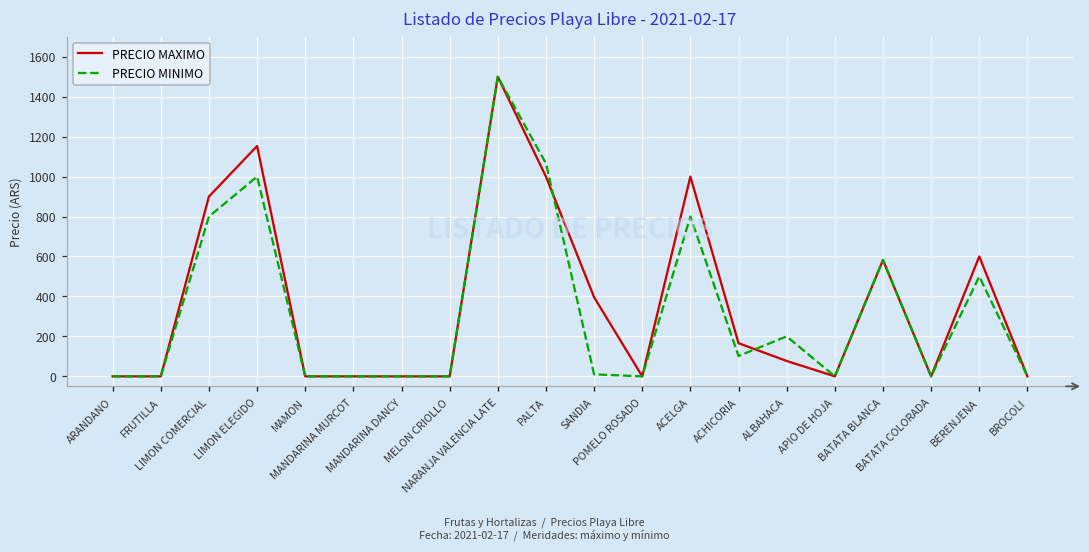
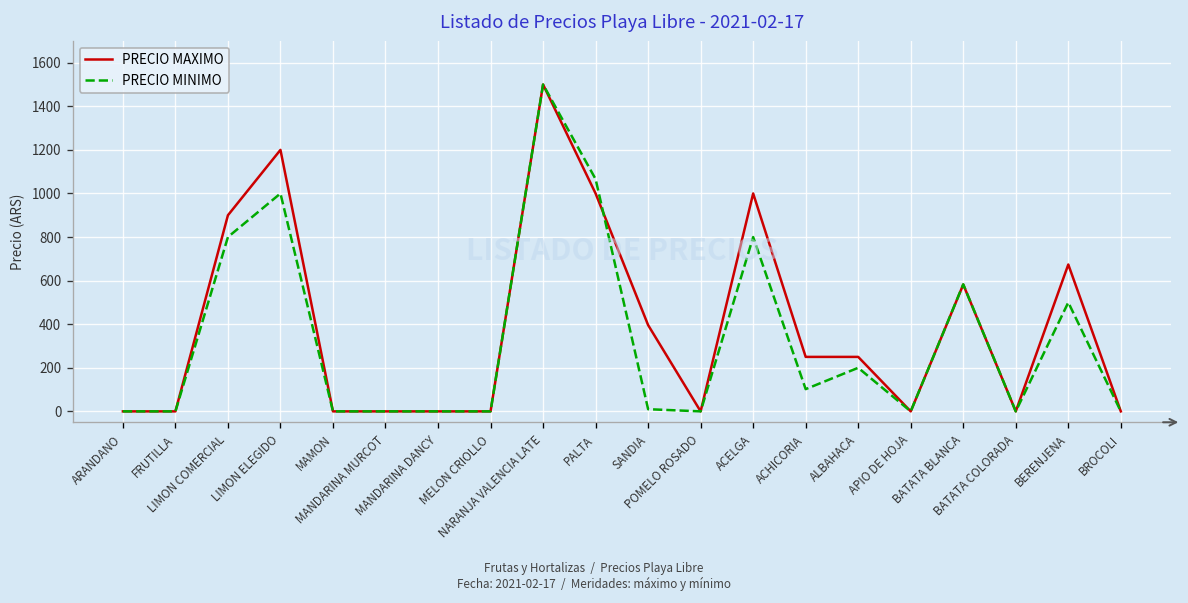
  {
    "PRECIO MAXIMO": {
      "LIMON COMERCIAL": 900,
-     "LIMON ELEGIDO": 1150,
+     "LIMON ELEGIDO": 1200,
      "PALTA": 1000,
      "SANDIA": 400,
      "ACELGA": 1000,
-     "ACHICORIA": 170,
-     "ALBAHACA": 80,
-     "BERENJENA": 600
+     "ACHICORIA": 250,
+     "ALBAHACA": 250,
+     "BERENJENA": 670
    },
    "PRECIO MINIMO": {
      "LIMON COMERCIAL": 800,
      "LIMON ELEGIDO": 1000,
      "PALTA": 1070,
      "SANDIA": 10,
      "ACELGA": 800,
      "ACHICORIA": 100,
      "ALBAHACA": 200,
      "BERENJENA": 500
    }
  }
